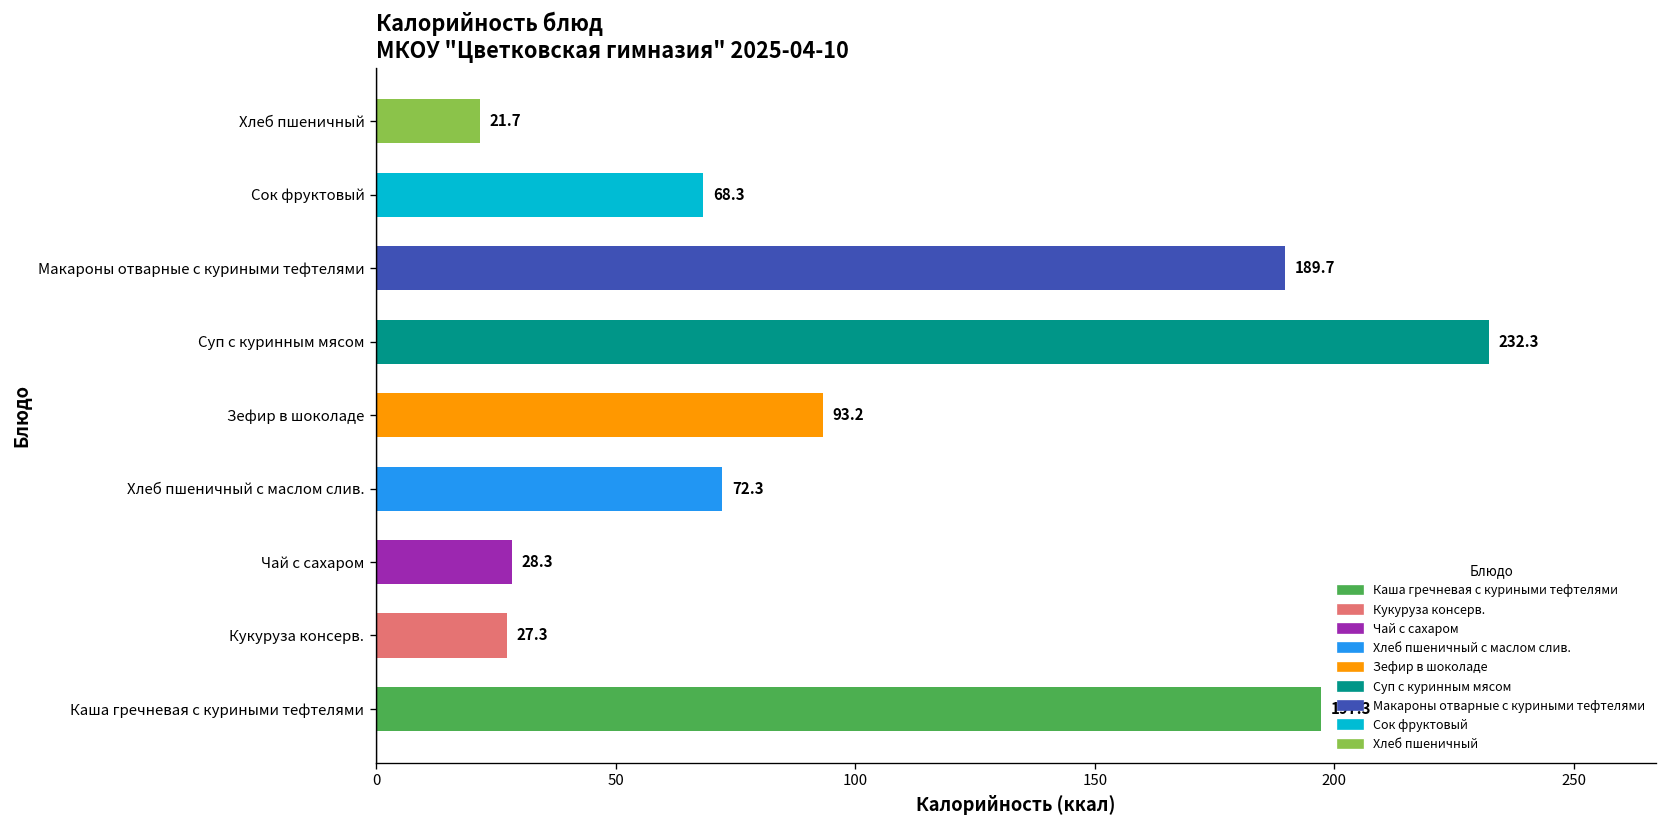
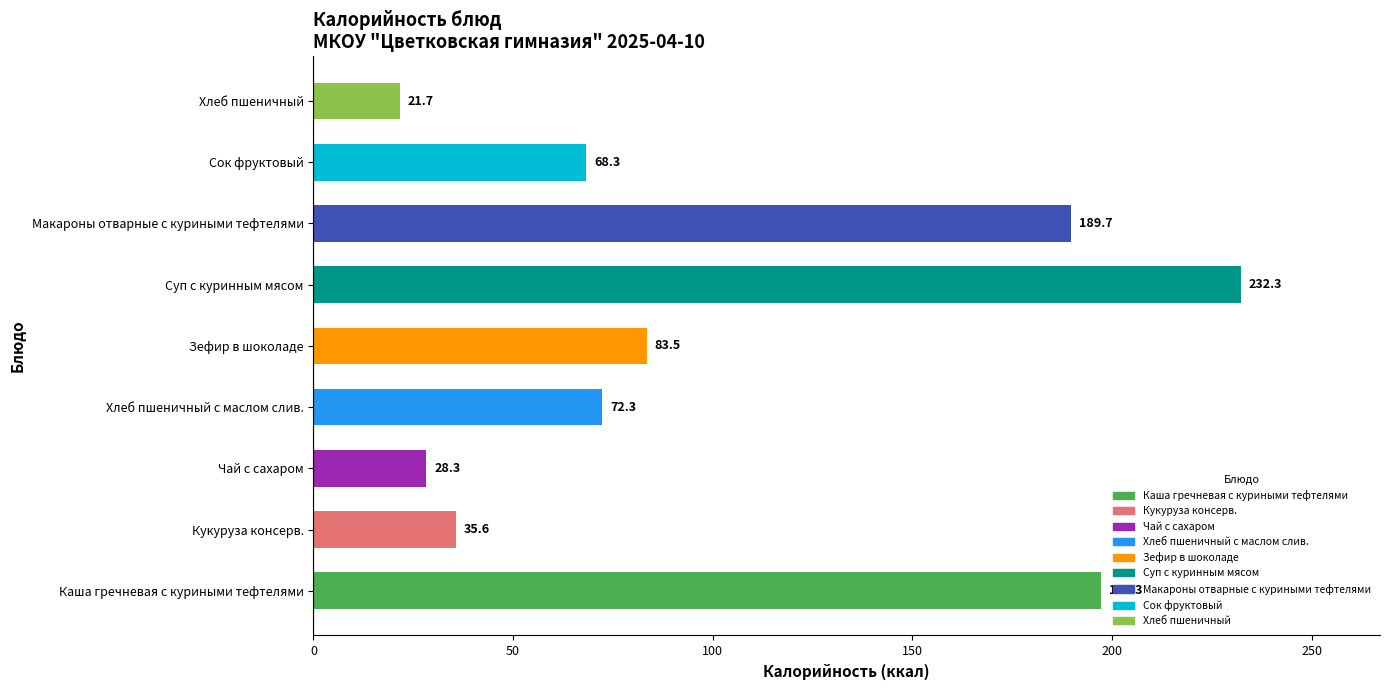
  {
    "Хлеб пшеничный": 21.7,
    "Сок фруктовый": 68.3,
    "Макароны отварные с куриными тефтелями": 189.7,
    "Суп с куринным мясом": 232.3,
-   "Зефир в шоколаде": 93.2,
+   "Зефир в шоколаде": 83.5,
    "Хлеб пшеничный с маслом слив.": 72.3,
    "Чай с сахаром": 28.3,
-   "Кукуруза консерв.": 27.3,
+   "Кукуруза консерв.": 35.6,
    "Каша гречневая с куриными тефтелями": 197.3
  }
